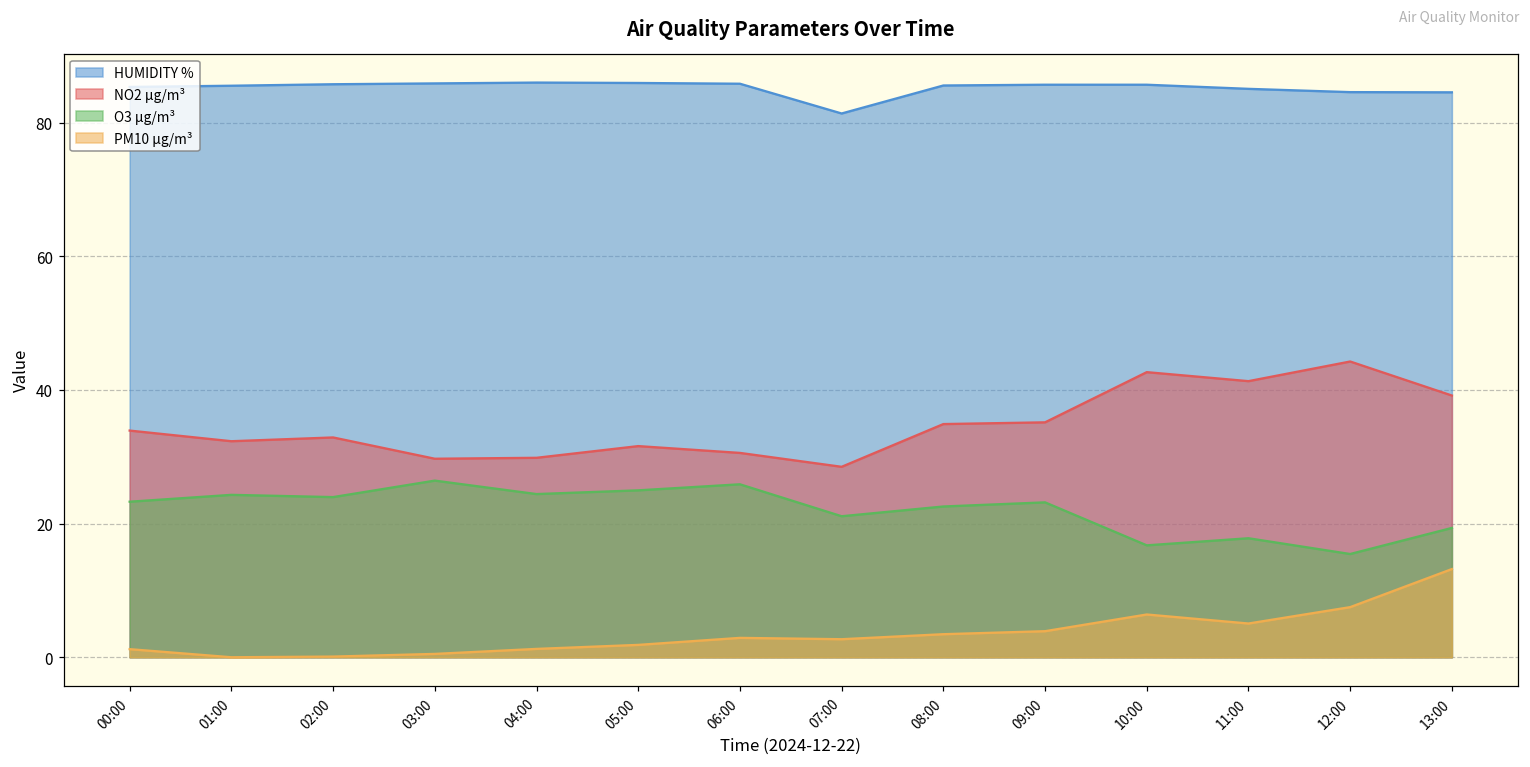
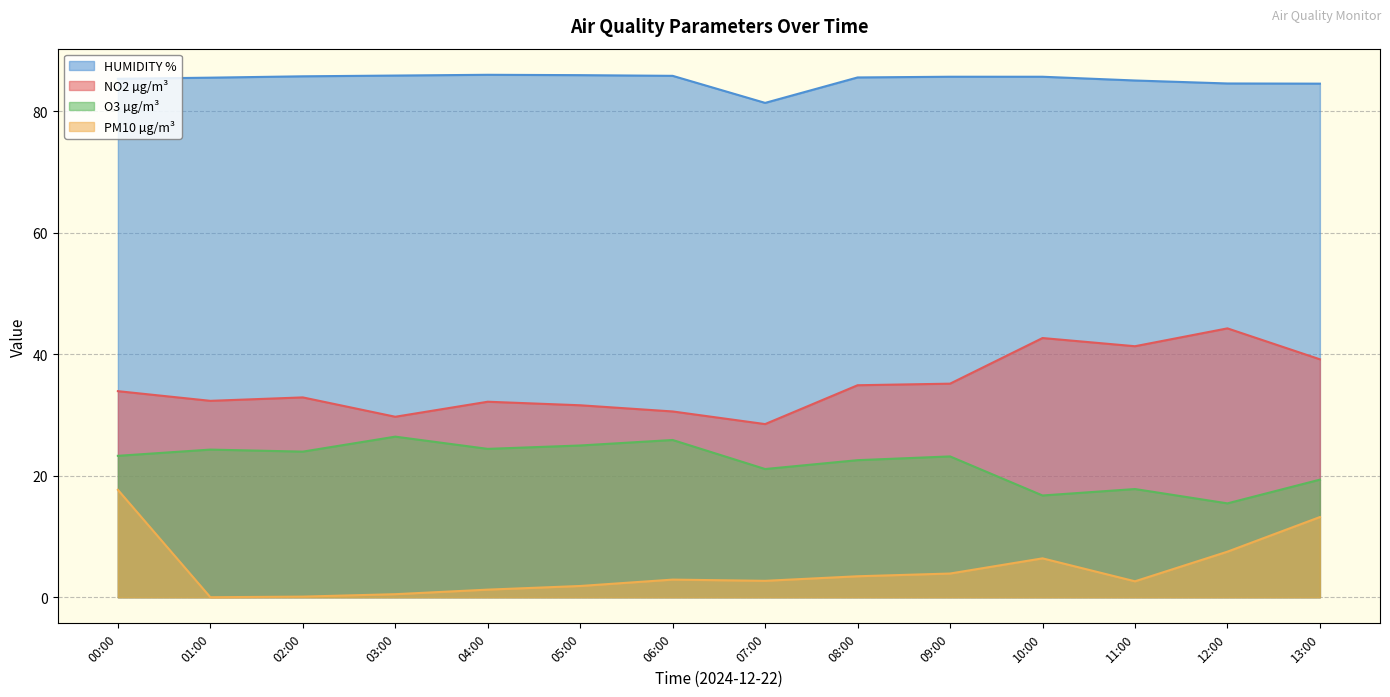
  {
    "HUMIDITY %": {
      "01:00": 86,
      "02:00": 86,
      "03:00": 86,
      "04:00": 86,
      "05:00": 86,
      "06:00": 86,
      "07:00": 81,
      "08:00": 86,
      "09:00": 86,
      "10:00": 86,
      "11:00": 85,
      "12:00": 85,
      "13:00": 85
    },
    "NO2 µg/m³": {
      "00:00": 34,
      "01:00": 32,
      "02:00": 33,
      "03:00": 30,
-     "04:00": 30,
+     "04:00": 32,
      "05:00": 32,
      "06:00": 31,
      "07:00": 29,
      "08:00": 35,
      "09:00": 35,
      "10:00": 43,
      "11:00": 41,
      "12:00": 44,
      "13:00": 39
    },
    "O3 µg/m³": {
      "00:00": 23,
      "01:00": 24,
      "02:00": 24,
      "03:00": 26,
      "04:00": 24,
      "05:00": 25,
      "06:00": 26,
      "07:00": 21,
      "08:00": 23,
      "09:00": 23,
      "10:00": 17,
      "11:00": 18,
      "12:00": 15,
      "13:00": 19
    },
    "PM10 µg/m³": {
-     "00:00": 1,
+     "00:00": 18,
      "01:00": 0,
      "02:00": 0,
      "03:00": 1,
      "04:00": 1,
      "05:00": 2,
      "06:00": 3,
      "07:00": 3,
      "08:00": 3,
      "09:00": 4,
      "10:00": 6,
-     "11:00": 5,
+     "11:00": 3,
      "12:00": 8,
      "13:00": 13
    }
  }
